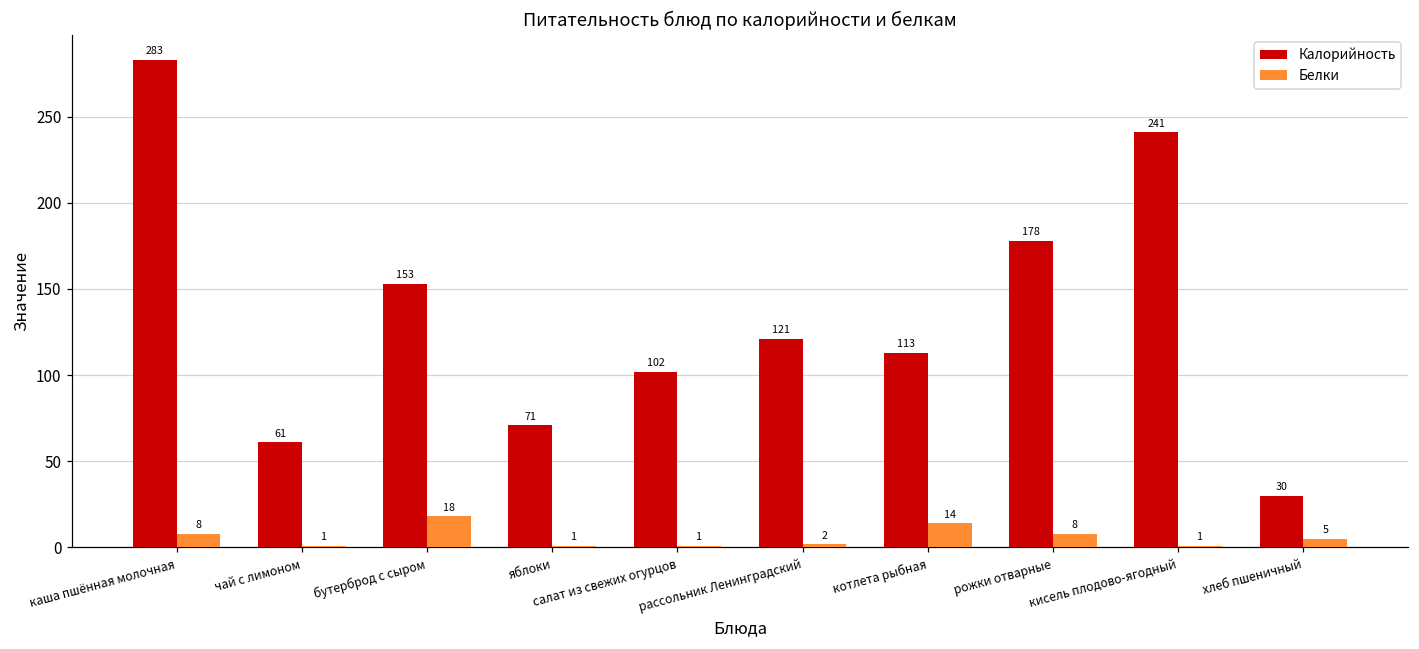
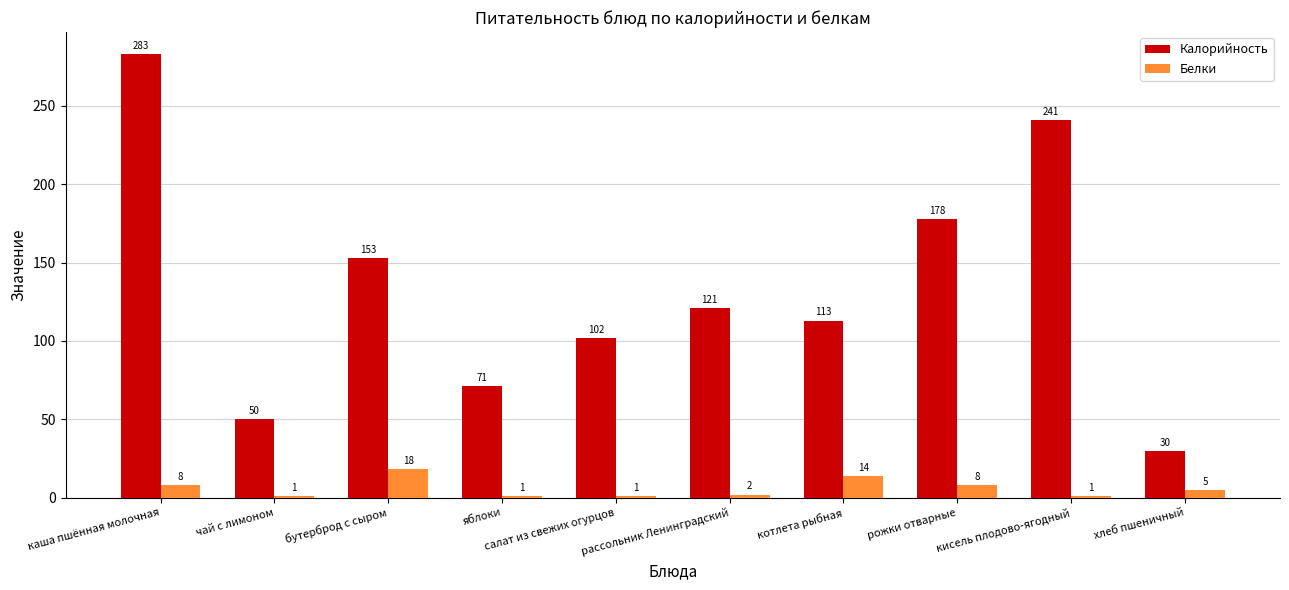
  {
    "Калорийность": {
      "каша пшённая молочная": 283,
-     "чай с лимоном": 61,
+     "чай с лимоном": 50,
      "бутерброд с сыром": 153,
      "яблоки": 71,
      "салат из свежих огурцов": 102,
      "рассольник Ленинградский": 121,
      "котлета рыбная": 113,
      "рожки отварные": 178,
      "кисель плодово-ягодный": 241,
      "хлеб пшеничный": 30
    },
    "Белки": {
      "каша пшённая молочная": 8,
      "чай с лимоном": 1,
      "бутерброд с сыром": 18,
      "яблоки": 1,
      "салат из свежих огурцов": 1,
      "рассольник Ленинградский": 2,
      "котлета рыбная": 14,
      "рожки отварные": 8,
      "кисель плодово-ягодный": 1,
      "хлеб пшеничный": 5
    }
  }
